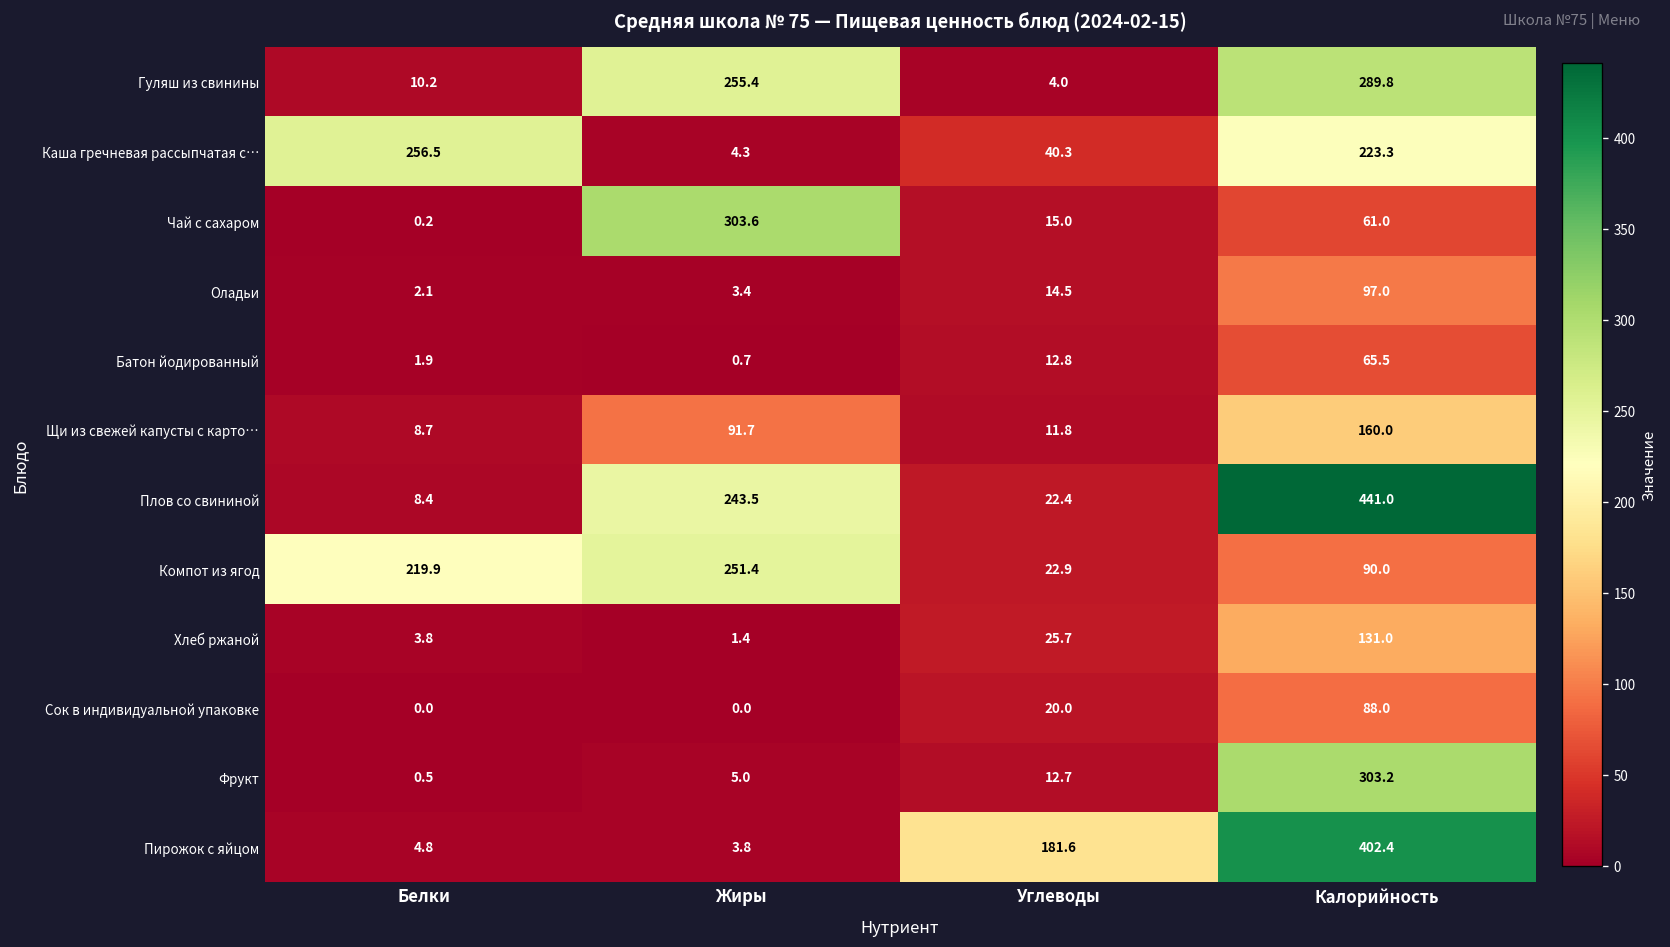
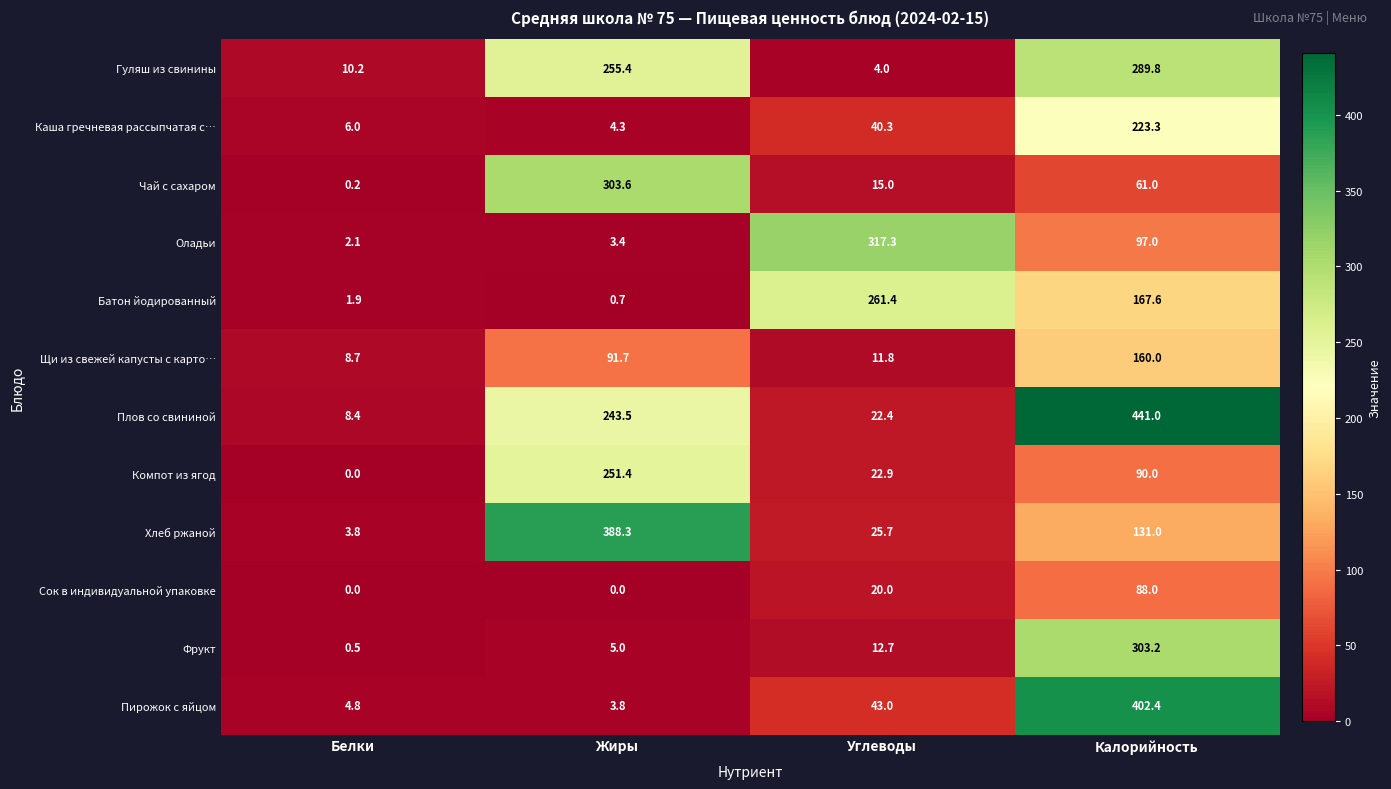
  {
    "Гуляш из свинины": {
      "Белки": 10.2,
      "Жиры": 255.4,
      "Углеводы": 4.0,
      "Калорийность": 289.8
    },
    "Каша гречневая рассыпчатая с…": {
-     "Белки": 256.5,
+     "Белки": 6.0,
      "Жиры": 4.3,
      "Углеводы": 40.3,
      "Калорийность": 223.3
    },
    "Чай с сахаром": {
      "Белки": 0.2,
      "Жиры": 303.6,
      "Углеводы": 15.0,
      "Калорийность": 61.0
    },
    "Оладьи": {
      "Белки": 2.1,
      "Жиры": 3.4,
-     "Углеводы": 14.5,
+     "Углеводы": 317.3,
      "Калорийность": 97.0
    },
    "Батон йодированный": {
      "Белки": 1.9,
      "Жиры": 0.7,
-     "Углеводы": 12.8,
-     "Калорийность": 65.5
+     "Углеводы": 261.4,
+     "Калорийность": 167.6
    },
    "Щи из свежей капусты с карто…": {
      "Белки": 8.7,
      "Жиры": 91.7,
      "Углеводы": 11.8,
      "Калорийность": 160.0
    },
    "Плов со свининой": {
      "Белки": 8.4,
      "Жиры": 243.5,
      "Углеводы": 22.4,
      "Калорийность": 441.0
    },
    "Компот из ягод": {
-     "Белки": 219.9,
+     "Белки": 0.0,
      "Жиры": 251.4,
      "Углеводы": 22.9,
      "Калорийность": 90.0
    },
    "Хлеб ржаной": {
      "Белки": 3.8,
-     "Жиры": 1.4,
+     "Жиры": 388.3,
      "Углеводы": 25.7,
      "Калорийность": 131.0
    },
    "Сок в индивидуальной упаковке": {
      "Белки": 0.0,
      "Жиры": 0.0,
      "Углеводы": 20.0,
      "Калорийность": 88.0
    },
    "Фрукт": {
      "Белки": 0.5,
      "Жиры": 5.0,
      "Углеводы": 12.7,
      "Калорийность": 303.2
    },
    "Пирожок с яйцом": {
      "Белки": 4.8,
      "Жиры": 3.8,
-     "Углеводы": 181.6,
+     "Углеводы": 43.0,
      "Калорийность": 402.4
    }
  }
